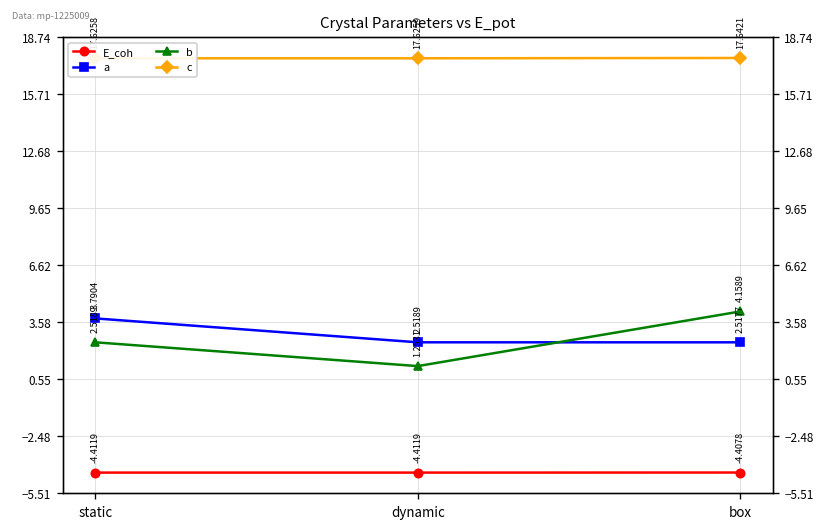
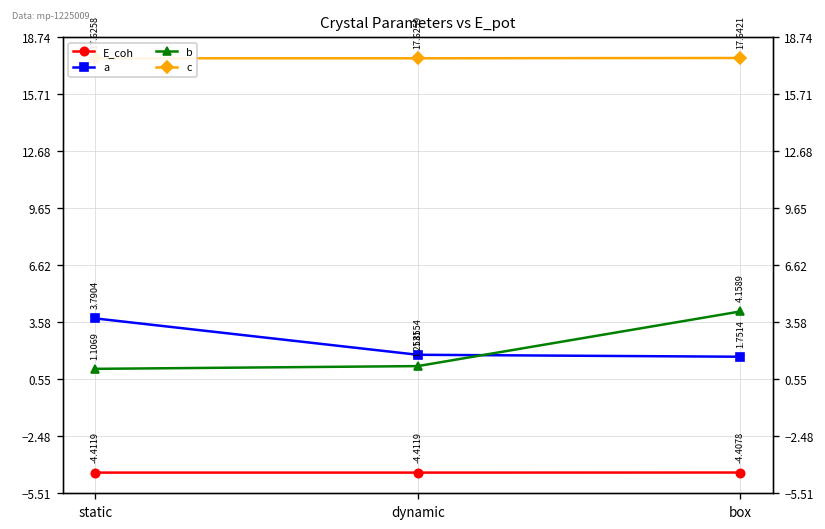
  {
    "E_coh": {
      "static": -4.4119,
      "dynamic": -4.4119,
      "box": -4.4078
    },
    "a": {
      "static": 3.7904,
-     "dynamic": 2.5189,
-     "box": 2.5177
+     "dynamic": 1.8554,
+     "box": 1.7514
    },
    "b": {
-     "static": 2.5189,
+     "static": 1.1069,
      "box": 4.1589
    },
    "c": {
      "dynamic": 17.6259,
      "box": 17.6421
    }
  }
